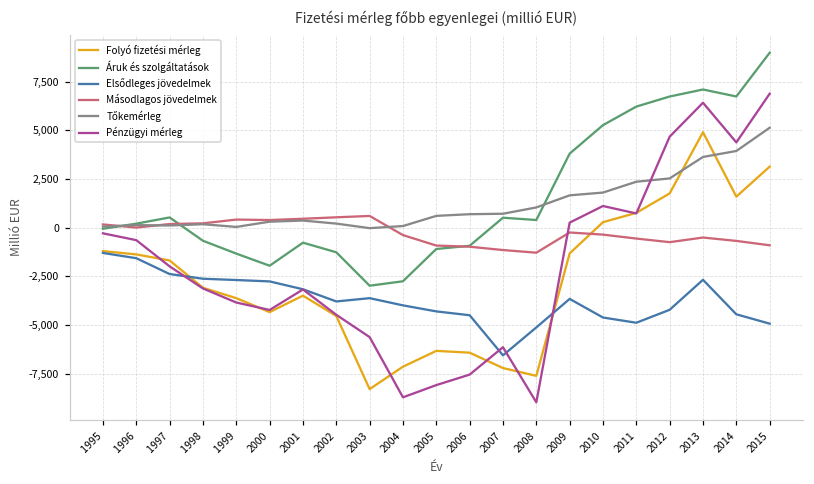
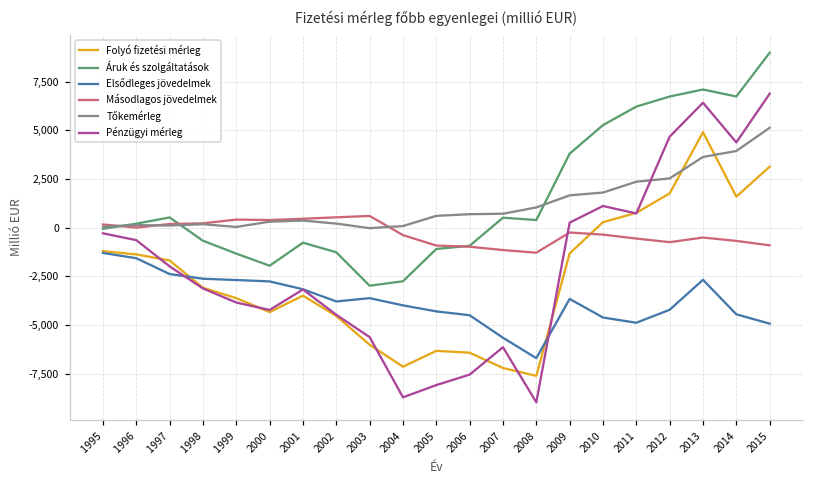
  {
    "Folyó fizetési mérleg": {
      "1996": "-1,400",
      "1997": "-1,700",
      "1999": "-3,600",
      "2001": "-3,500",
-     "2003": "-8,300",
+     "2003": "-6,000",
      "2004": "-7,100",
      "2005": "-6,300",
      "2006": "-6,400",
      "2007": "-7,200",
      "2008": "-7,600",
      "2009": "-1,300",
      "2010": "300",
      "2012": "1,800",
      "2013": "4,900",
      "2014": "1,600",
      "2015": "3,100"
    },
    "Elsődleges jövedelmek": {
      "1996": "-1,600",
      "1997": "-2,400",
      "1998": "-2,600",
      "1999": "-2,700",
      "2000": "-2,800",
      "2002": "-3,800",
      "2003": "-3,600",
      "2004": "-4,000",
      "2005": "-4,300",
      "2006": "-4,500",
-     "2007": "-6,600",
-     "2008": "-5,100",
+     "2007": "-5,700",
+     "2008": "-6,700",
      "2009": "-3,700",
      "2010": "-4,600",
      "2011": "-4,900",
      "2012": "-4,200",
      "2013": "-2,700",
      "2014": "-4,500",
      "2015": "-4,900"
    }
  }
